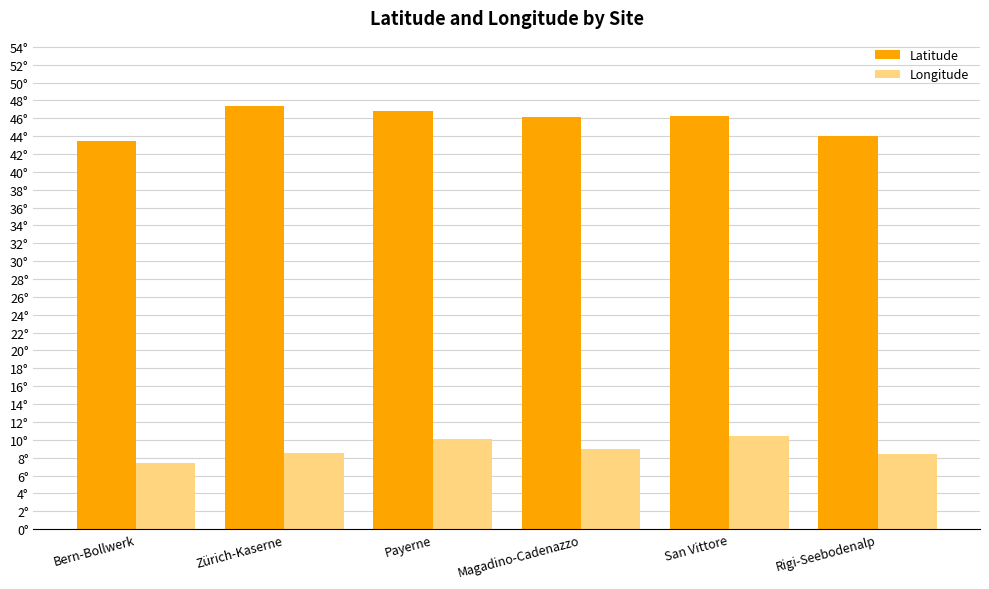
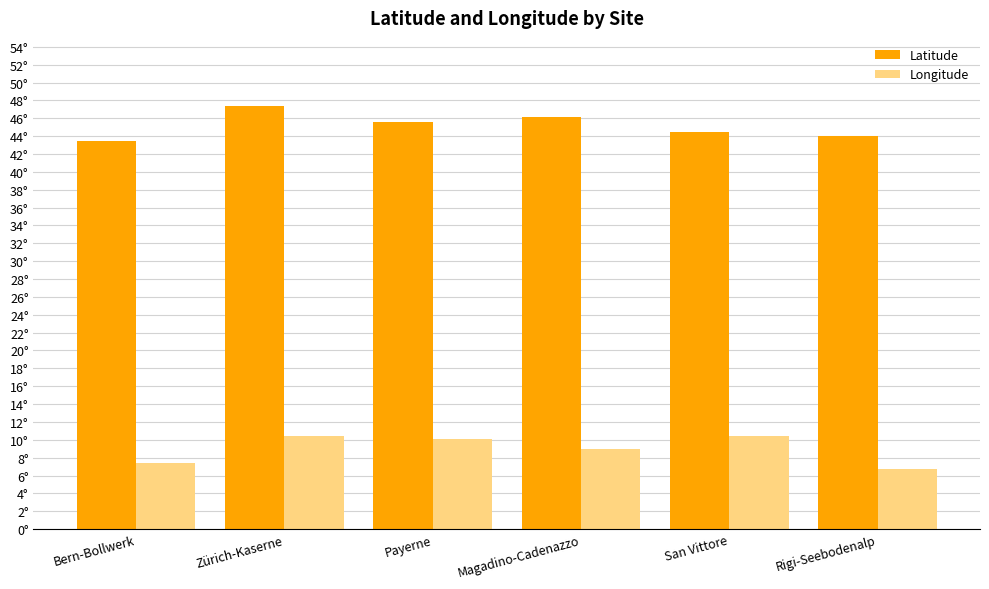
  {
    "Latitude": {
      "Bern-Bollwerk": "43°",
      "Zürich-Kaserne": "47°",
-     "Payerne": "47°",
+     "Payerne": "46°",
      "Magadino-Cadenazzo": "46°",
-     "San Vittore": "46°",
+     "San Vittore": "44°",
      "Rigi-Seebodenalp": "44°"
    },
    "Longitude": {
      "Bern-Bollwerk": "7°",
-     "Zürich-Kaserne": "9°",
+     "Zürich-Kaserne": "10°",
      "Payerne": "10°",
      "Magadino-Cadenazzo": "9°",
      "San Vittore": "10°",
-     "Rigi-Seebodenalp": "8°"
+     "Rigi-Seebodenalp": "7°"
    }
  }
